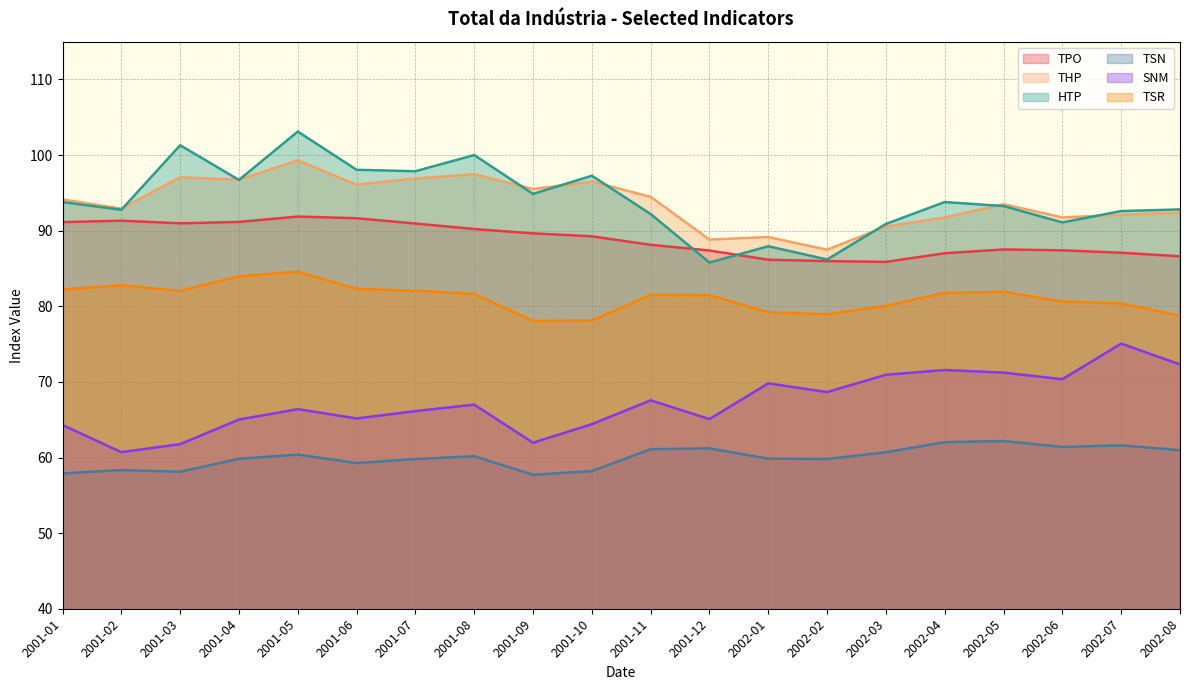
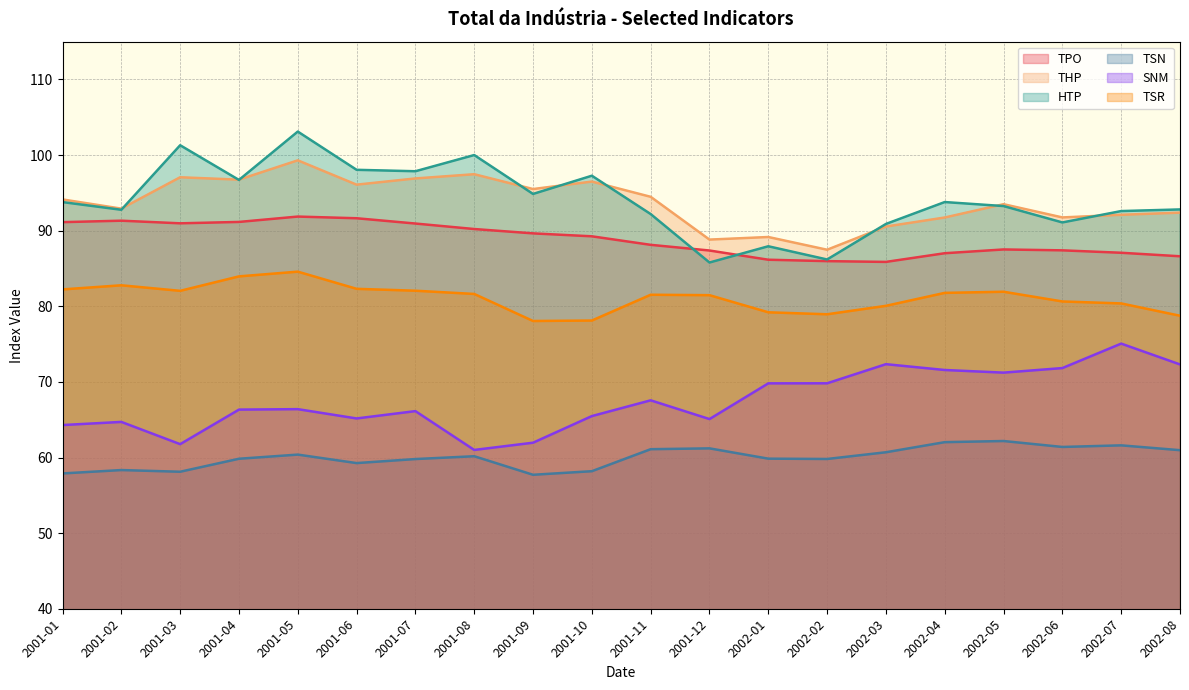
  {
    "SNM": {
      "2001-01": 64,
-     "2001-02": 61,
+     "2001-02": 65,
      "2001-03": 62,
-     "2001-04": 65,
+     "2001-04": 66,
      "2001-05": 66,
      "2001-06": 65,
      "2001-07": 66,
-     "2001-08": 67,
+     "2001-08": 61,
      "2001-09": 62,
-     "2001-10": 64,
+     "2001-10": 65,
      "2001-11": 68,
      "2001-12": 65,
      "2002-01": 70,
-     "2002-02": 69,
-     "2002-03": 71,
+     "2002-02": 70,
+     "2002-03": 72,
      "2002-04": 72,
      "2002-05": 71,
-     "2002-06": 70,
+     "2002-06": 72,
      "2002-07": 75,
      "2002-08": 72
    }
  }
